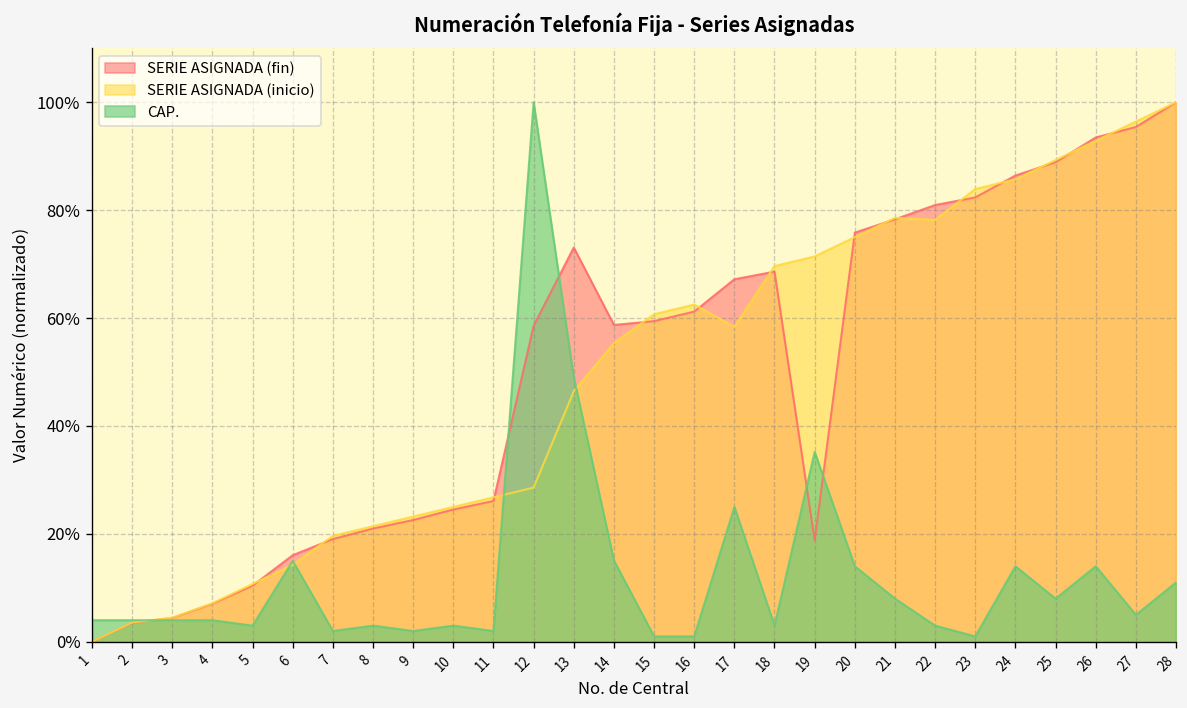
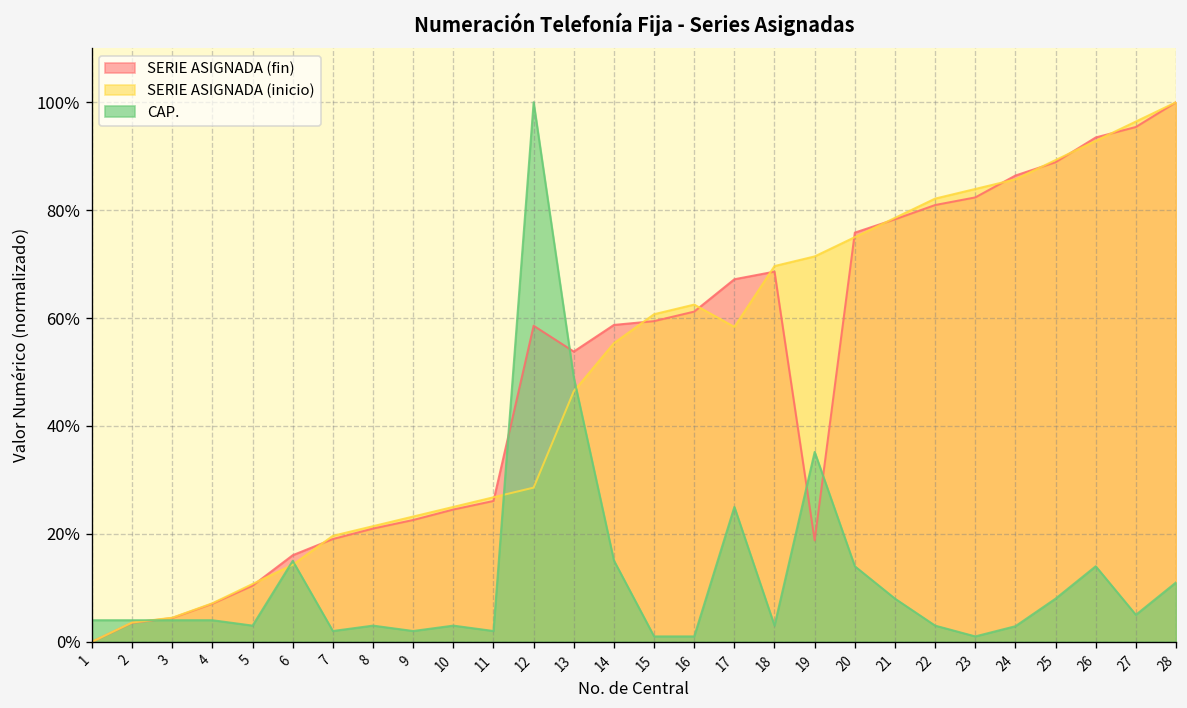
  {
    "SERIE ASIGNADA (fin)": {
      "6": "16%",
      "7": "19%",
      "9": "23%",
      "11": "26%",
      "12": "59%",
-     "13": "73%",
+     "13": "54%",
      "14": "59%",
      "15": "59%",
      "16": "61%",
      "17": "67%",
      "18": "69%",
      "19": "19%",
      "20": "76%",
      "22": "81%",
      "23": "82%",
      "24": "86%",
      "26": "93%",
      "27": "95%"
    },
    "SERIE ASIGNADA (inicio)": {
      "6": "14%",
      "7": "20%",
      "9": "23%",
      "11": "27%",
      "12": "29%",
      "13": "46%",
      "14": "55%",
      "15": "61%",
      "16": "63%",
      "17": "58%",
      "18": "70%",
      "19": "71%",
      "20": "75%",
-     "22": "78%",
+     "22": "82%",
      "23": "84%",
      "24": "86%",
      "26": "93%",
      "27": "96%"
    },
    "CAP.": {
      "1": "4%",
      "4": "4%",
      "5": "3%",
      "6": "15%",
      "7": "2%",
      "8": "3%",
      "9": "2%",
      "10": "3%",
      "11": "2%",
      "12": "100%",
      "13": "49%",
      "14": "15%",
      "15": "1%",
      "16": "1%",
      "17": "25%",
      "18": "3%",
      "19": "35%",
      "20": "14%",
      "21": "8%",
      "22": "3%",
      "23": "1%",
-     "24": "14%",
+     "24": "3%",
      "25": "8%",
      "26": "14%",
      "27": "5%",
      "28": "11%"
    }
  }
